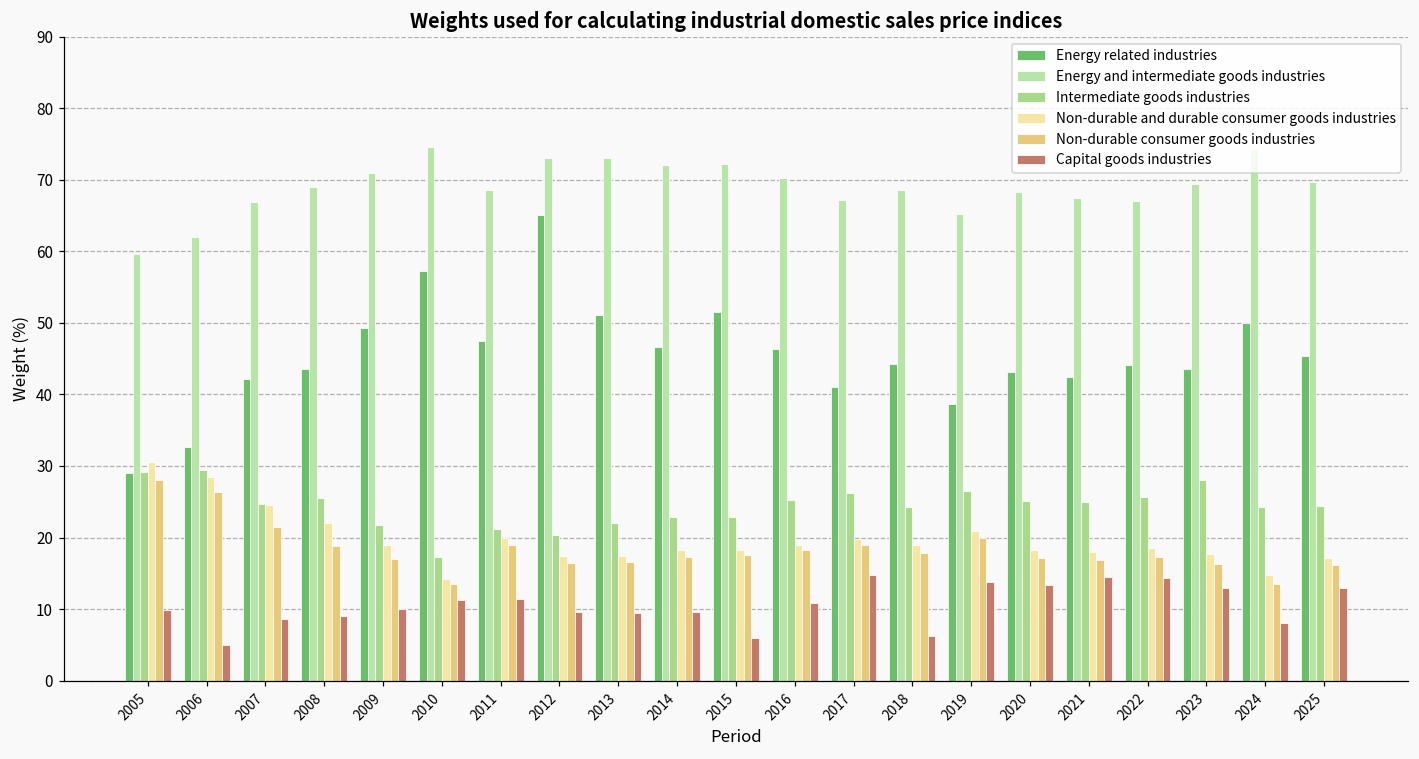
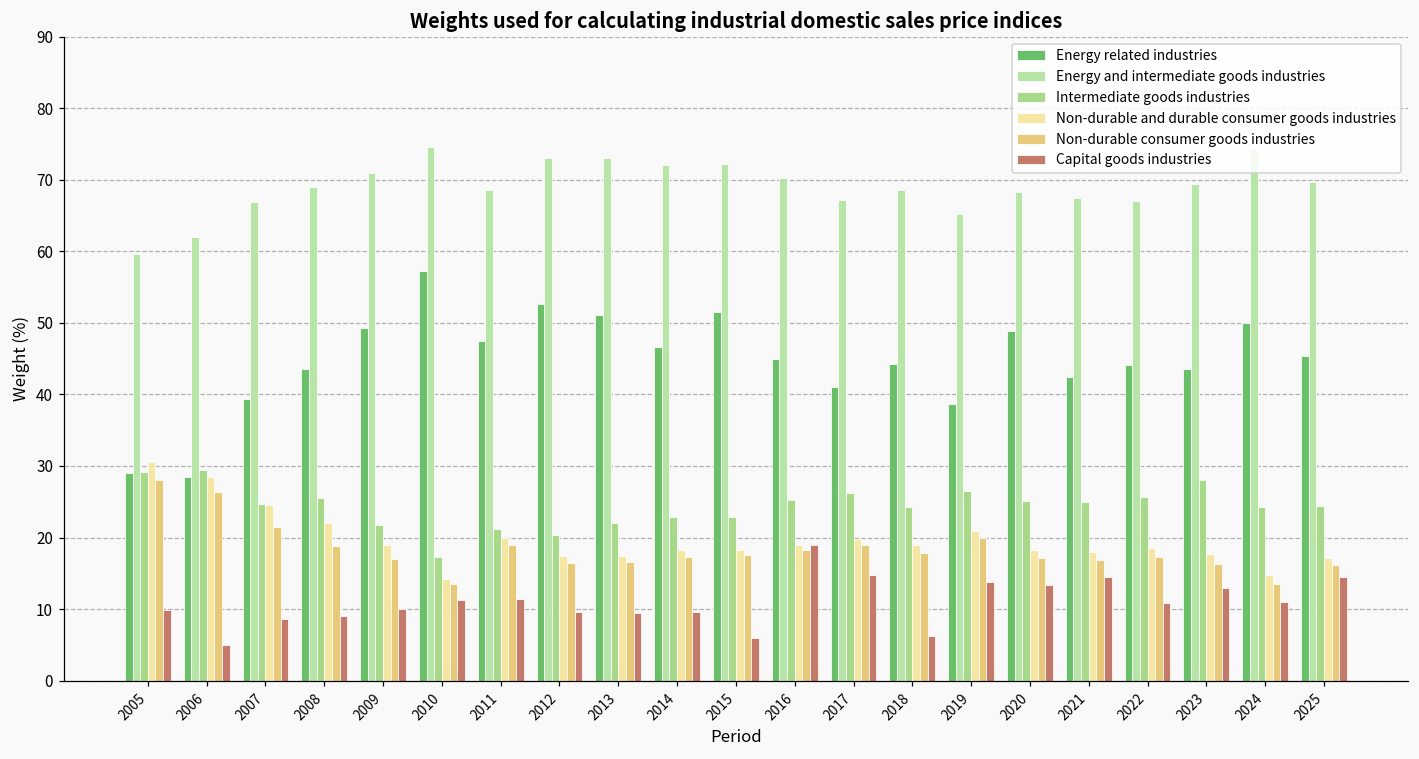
  {
    "Energy related industries": {
      "2005": 29,
-     "2006": 33,
-     "2007": 42,
+     "2006": 28,
+     "2007": 39,
      "2008": 44,
      "2009": 49,
      "2010": 57,
      "2011": 47,
-     "2012": 65,
+     "2012": 53,
      "2013": 51,
      "2014": 47,
      "2015": 52,
-     "2016": 46,
+     "2016": 45,
      "2017": 41,
      "2018": 44,
      "2019": 39,
-     "2020": 43,
+     "2020": 49,
      "2021": 43,
      "2022": 44,
      "2023": 44,
      "2024": 50,
      "2025": 45
    },
    "Capital goods industries": {
      "2005": 10,
      "2006": 5,
      "2007": 9,
      "2008": 9,
      "2009": 10,
      "2010": 11,
      "2011": 11,
      "2012": 10,
      "2013": 10,
      "2014": 10,
      "2015": 6,
-     "2016": 11,
+     "2016": 19,
      "2017": 15,
      "2018": 6,
      "2019": 14,
      "2020": 13,
      "2021": 15,
-     "2022": 14,
+     "2022": 11,
      "2023": 13,
-     "2024": 8,
-     "2025": 13
+     "2024": 11,
+     "2025": 15
    }
  }
